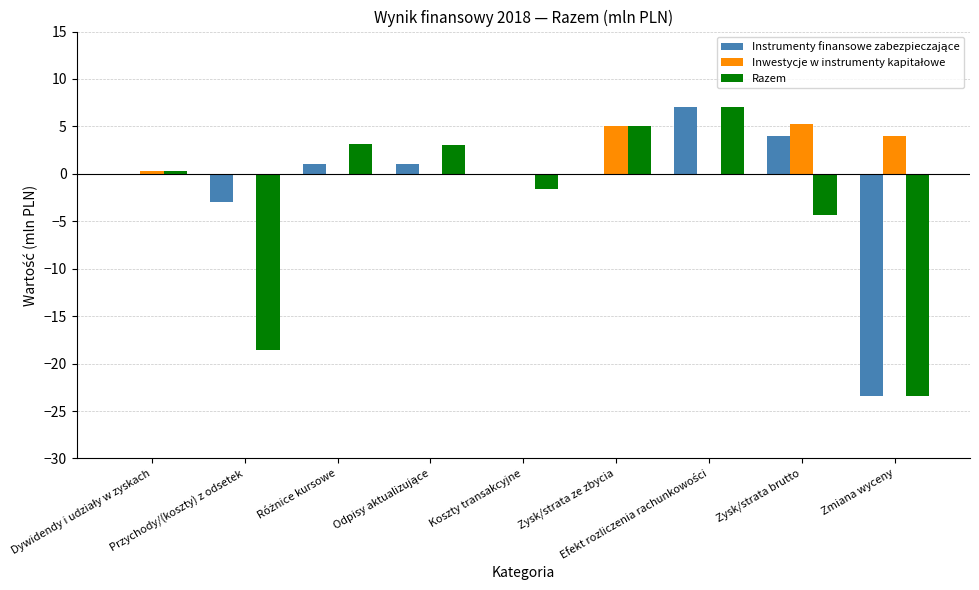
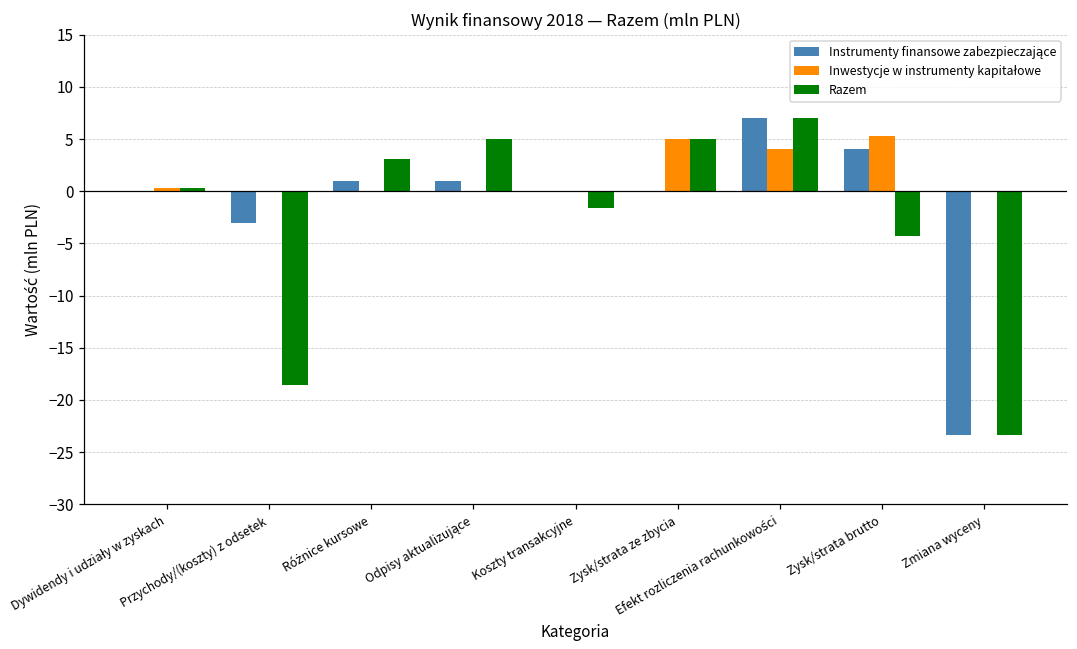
  {
    "Instrumenty finansowe zabezpieczające": {
      "Dywidendy i udziały w zyskach": 0,
      "Przychody/(koszty) z odsetek": -3,
      "Różnice kursowe": 1,
      "Odpisy aktualizujące": 1,
      "Koszty transakcyjne": 0,
      "Zysk/strata ze zbycia": 0,
      "Efekt rozliczenia rachunkowości": 7,
      "Zysk/strata brutto": 4,
      "Zmiana wyceny": -23
    },
    "Inwestycje w instrumenty kapitałowe": {
      "Dywidendy i udziały w zyskach": 0,
      "Przychody/(koszty) z odsetek": 0,
      "Różnice kursowe": 0,
      "Odpisy aktualizujące": 0,
      "Koszty transakcyjne": 0,
      "Zysk/strata ze zbycia": 5,
-     "Efekt rozliczenia rachunkowości": 0,
+     "Efekt rozliczenia rachunkowości": 4,
      "Zysk/strata brutto": 5,
-     "Zmiana wyceny": 4
+     "Zmiana wyceny": 0
    },
    "Razem": {
      "Dywidendy i udziały w zyskach": 0,
      "Przychody/(koszty) z odsetek": -19,
      "Różnice kursowe": 3,
-     "Odpisy aktualizujące": 3,
+     "Odpisy aktualizujące": 5,
      "Koszty transakcyjne": -2,
      "Zysk/strata ze zbycia": 5,
      "Efekt rozliczenia rachunkowości": 7,
      "Zysk/strata brutto": -4,
      "Zmiana wyceny": -23
    }
  }
